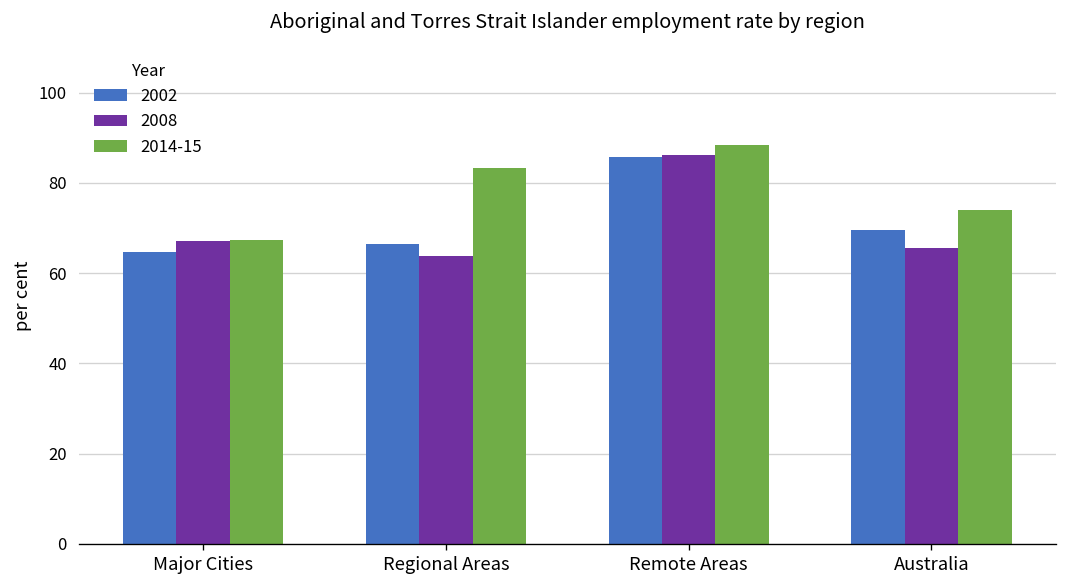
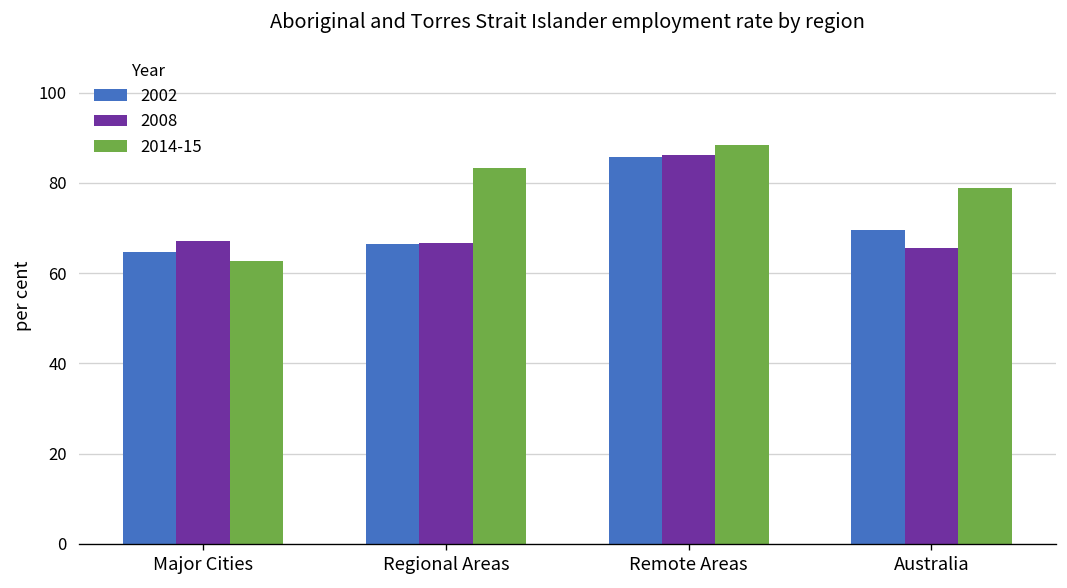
  {
    "2002": {
      "Major Cities": 65,
      "Regional Areas": 67,
      "Remote Areas": 86,
      "Australia": 70
    },
    "2008": {
      "Major Cities": 67,
-     "Regional Areas": 64,
+     "Regional Areas": 67,
      "Remote Areas": 86,
      "Australia": 66
    },
    "2014-15": {
-     "Major Cities": 67,
+     "Major Cities": 63,
      "Regional Areas": 83,
      "Remote Areas": 89,
-     "Australia": 74
+     "Australia": 79
    }
  }
